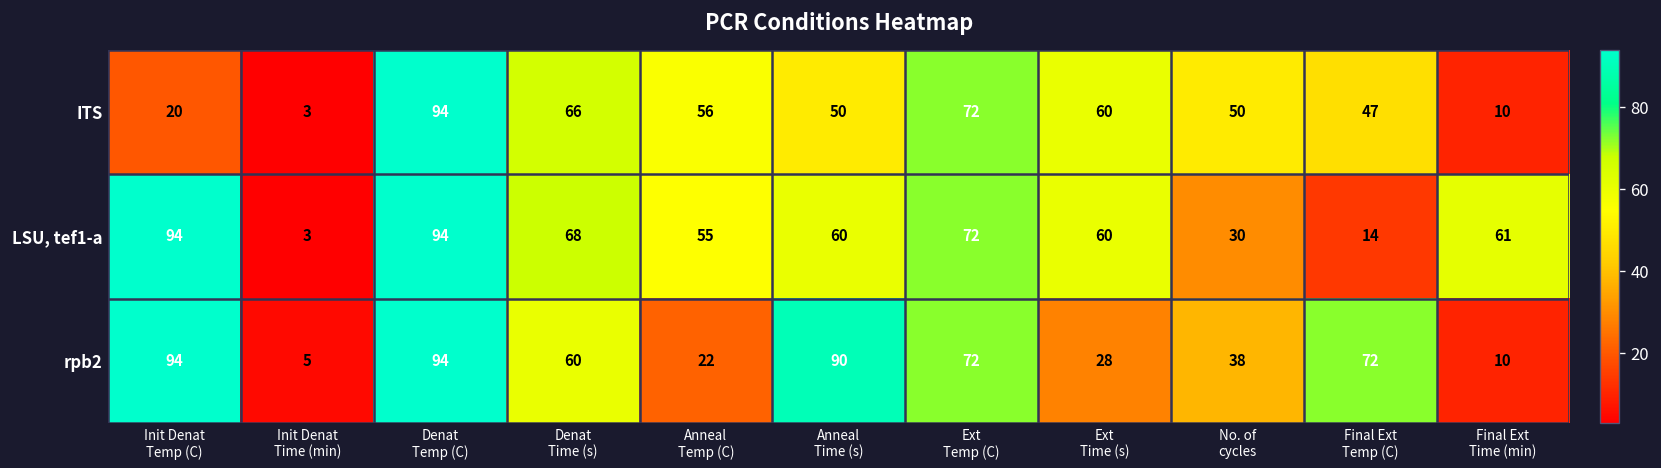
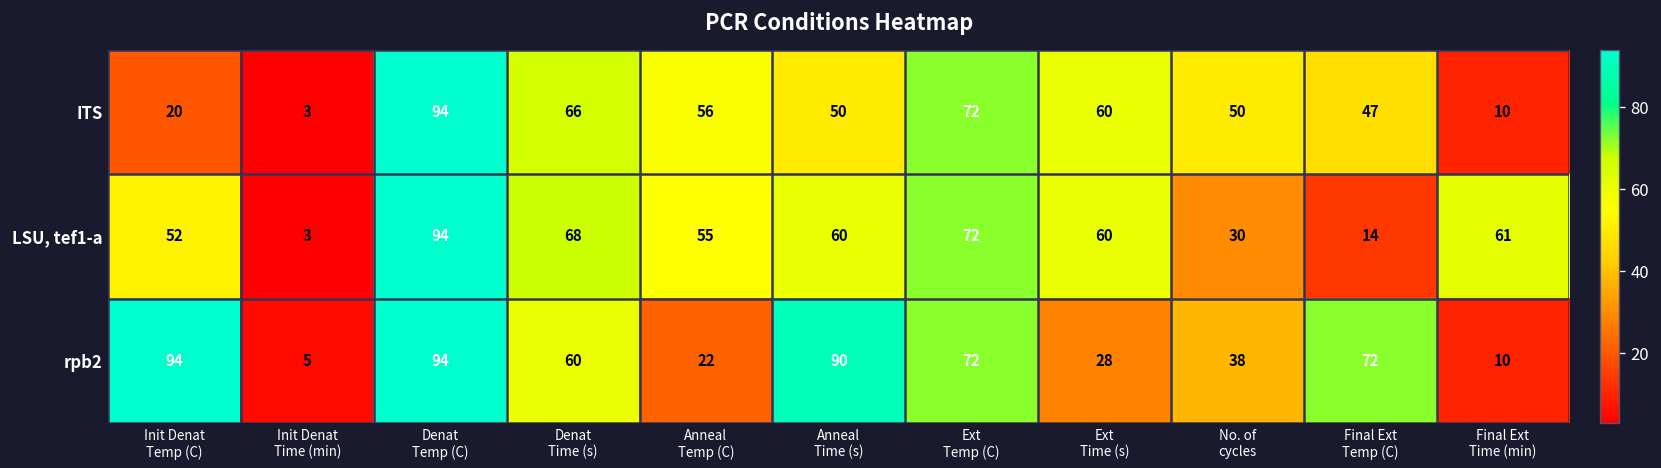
  {
    "ITS": {
      "Init Denat Temp (C)": 20,
      "Init Denat Time (min)": 3,
      "Denat Temp (C)": 94,
      "Denat Time (s)": 66,
      "Anneal Temp (C)": 56,
      "Anneal Time (s)": 50,
      "Ext Temp (C)": 72,
      "Ext Time (s)": 60,
      "No. of cycles": 50,
      "Final Ext Temp (C)": 47,
      "Final Ext Time (min)": 10
    },
    "LSU, tef1-a": {
-     "Init Denat Temp (C)": 94,
+     "Init Denat Temp (C)": 52,
      "Init Denat Time (min)": 3,
      "Denat Temp (C)": 94,
      "Denat Time (s)": 68,
      "Anneal Temp (C)": 55,
      "Anneal Time (s)": 60,
      "Ext Temp (C)": 72,
      "Ext Time (s)": 60,
      "No. of cycles": 30,
      "Final Ext Temp (C)": 14,
      "Final Ext Time (min)": 61
    },
    "rpb2": {
      "Init Denat Temp (C)": 94,
      "Init Denat Time (min)": 5,
      "Denat Temp (C)": 94,
      "Denat Time (s)": 60,
      "Anneal Temp (C)": 22,
      "Anneal Time (s)": 90,
      "Ext Temp (C)": 72,
      "Ext Time (s)": 28,
      "No. of cycles": 38,
      "Final Ext Temp (C)": 72,
      "Final Ext Time (min)": 10
    }
  }
